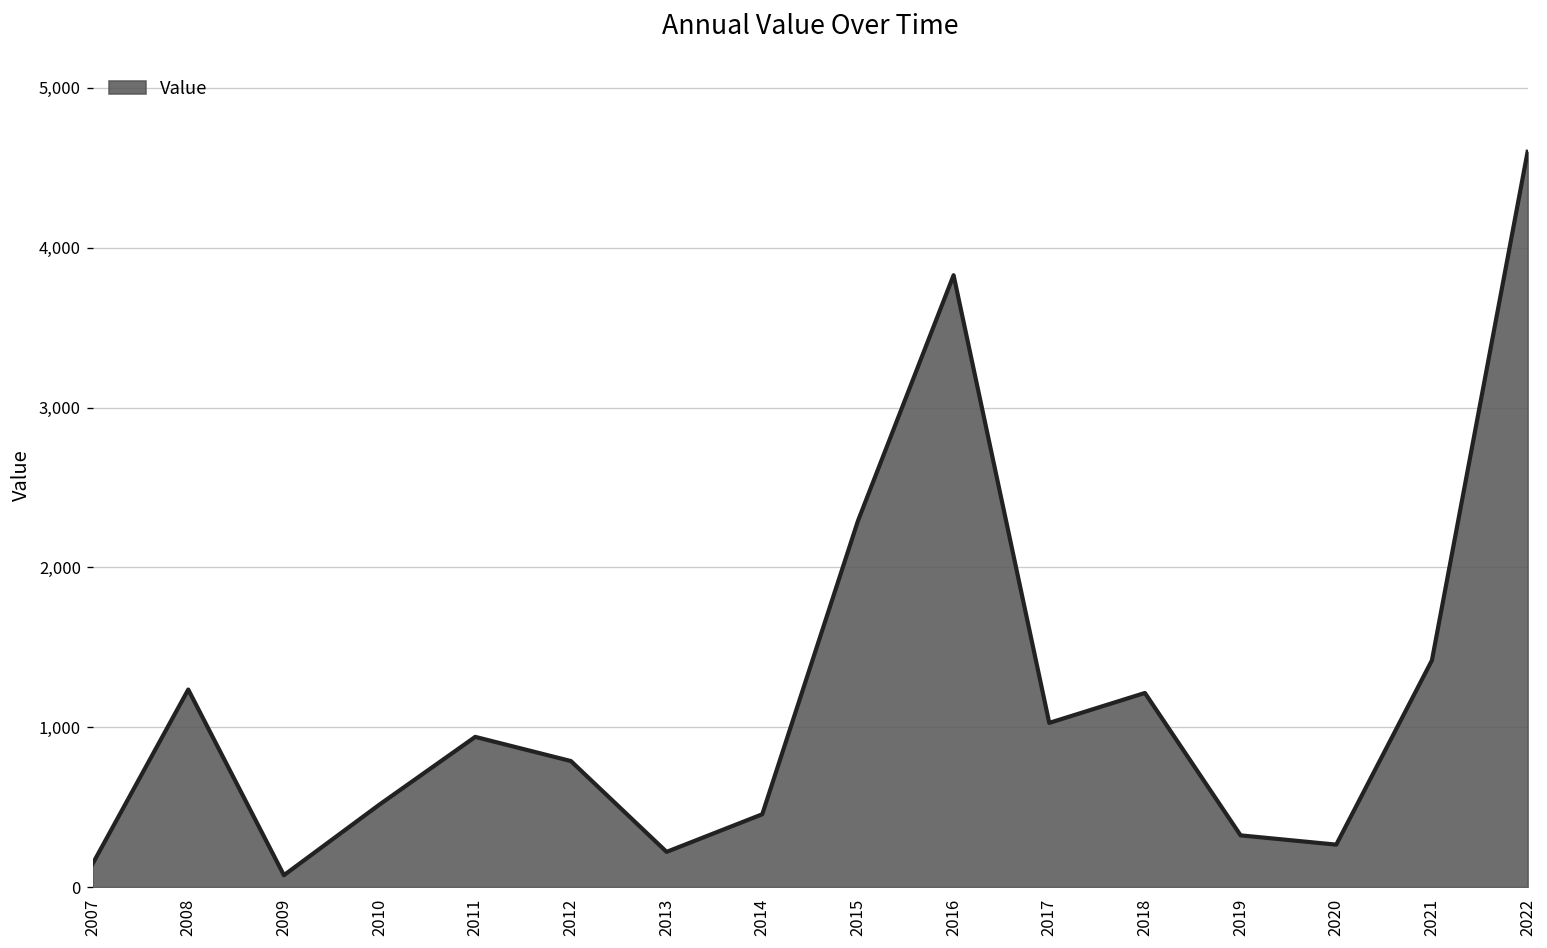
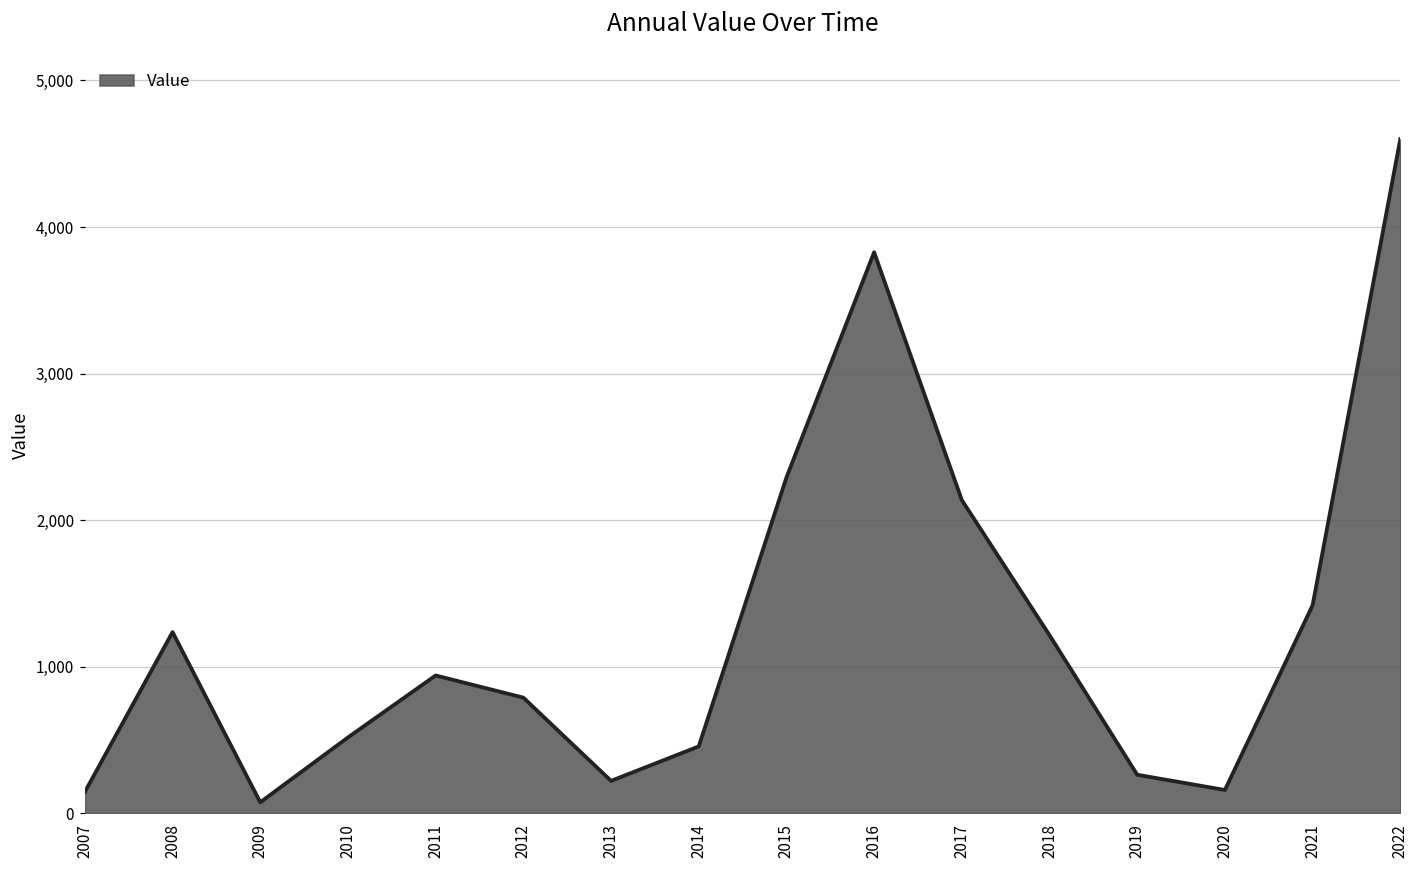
  {
    "2007": "150",
    "2008": "1,240",
    "2009": "70",
    "2010": "520",
    "2011": "940",
    "2012": "790",
    "2013": "220",
    "2014": "460",
    "2015": "2,290",
    "2016": "3,830",
-   "2017": "1,030",
+   "2017": "2,140",
    "2018": "1,210",
-   "2019": "320",
-   "2020": "270",
+   "2019": "260",
+   "2020": "160",
    "2021": "1,420",
    "2022": "4,600"
  }
